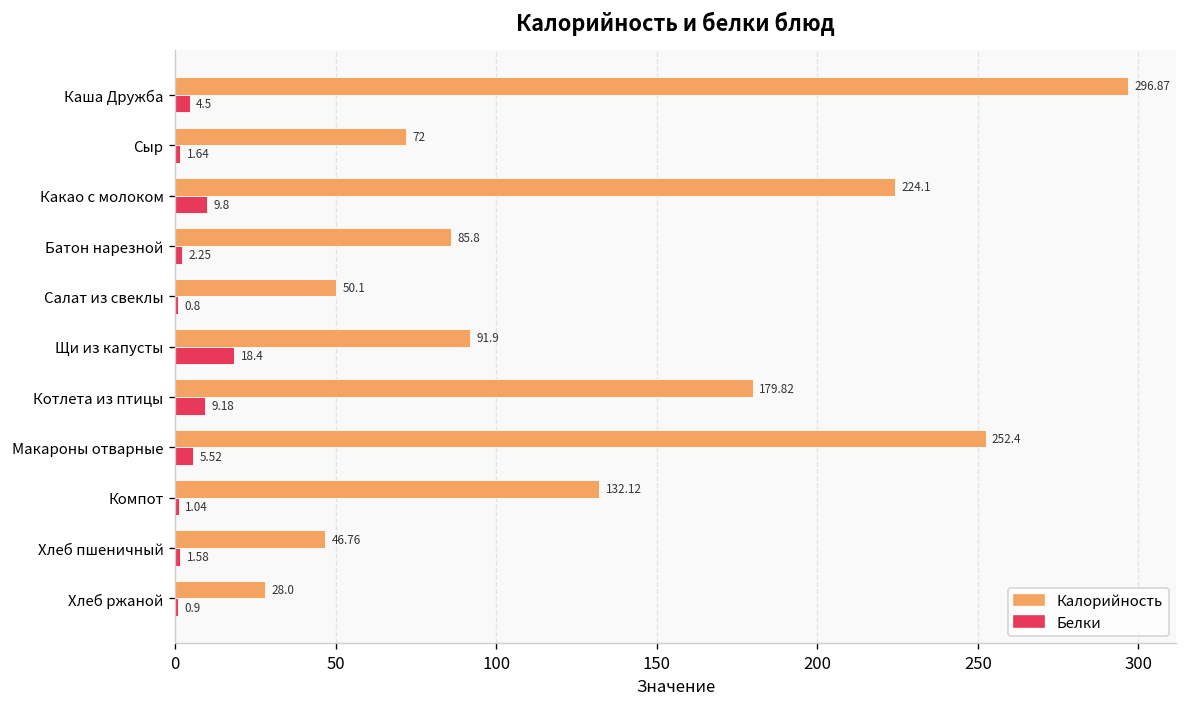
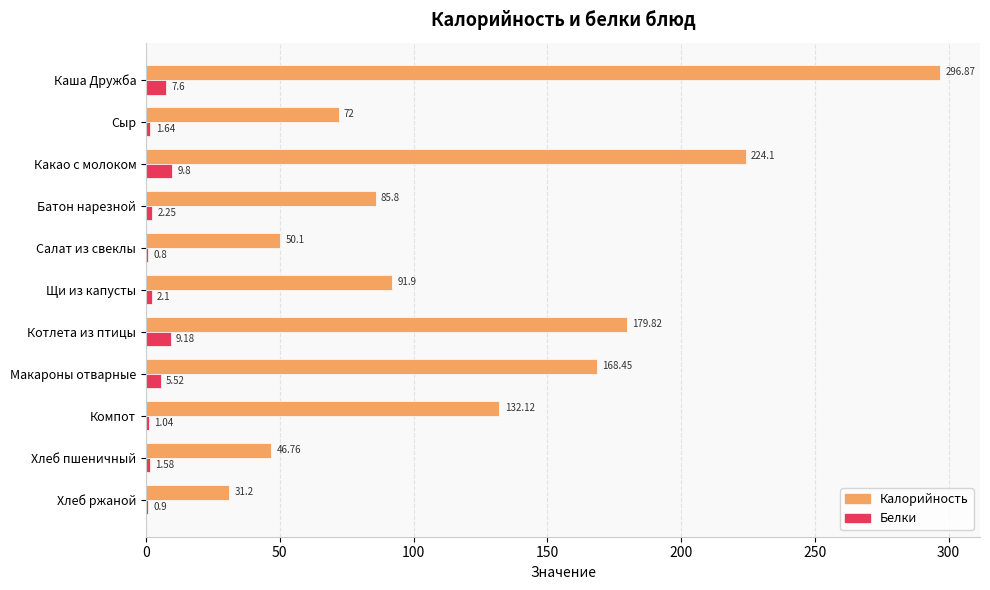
  {
    "Калорийность": {
      "Каша Дружба": 296.87,
      "Сыр": 72,
      "Какао с молоком": 224.1,
      "Батон нарезной": 85.8,
      "Салат из свеклы": 50.1,
      "Щи из капусты": 91.9,
      "Котлета из птицы": 179.82,
-     "Макароны отварные": 252.4,
+     "Макароны отварные": 168.45,
      "Компот": 132.12,
      "Хлеб пшеничный": 46.76,
-     "Хлеб ржаной": 28.0
+     "Хлеб ржаной": 31.2
    },
    "Белки": {
-     "Каша Дружба": 4.5,
+     "Каша Дружба": 7.6,
      "Сыр": 1.64,
      "Какао с молоком": 9.8,
      "Батон нарезной": 2.25,
      "Салат из свеклы": 0.8,
-     "Щи из капусты": 18.4,
+     "Щи из капусты": 2.1,
      "Котлета из птицы": 9.18,
      "Макароны отварные": 5.52,
      "Компот": 1.04,
      "Хлеб пшеничный": 1.58,
      "Хлеб ржаной": 0.9
    }
  }
